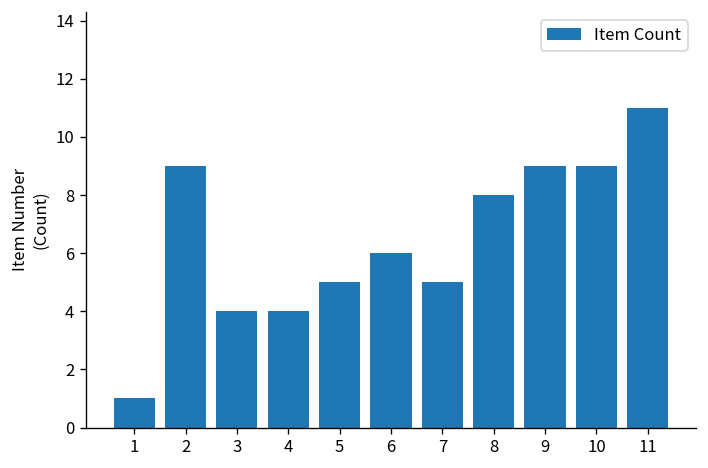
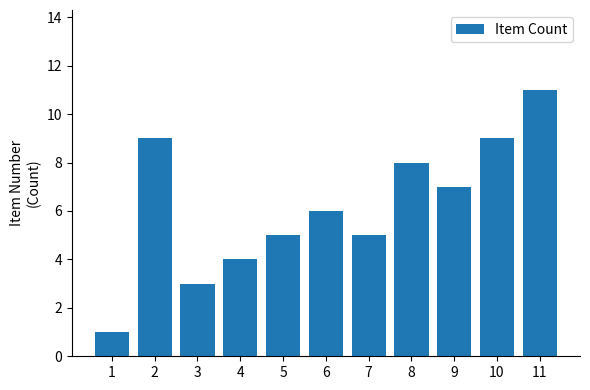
  {
    "1": 1,
    "2": 9,
-   "3": 4,
+   "3": 3,
    "4": 4,
    "5": 5,
    "6": 6,
    "7": 5,
    "8": 8,
-   "9": 9,
+   "9": 7,
    "10": 9,
    "11": 11
  }
